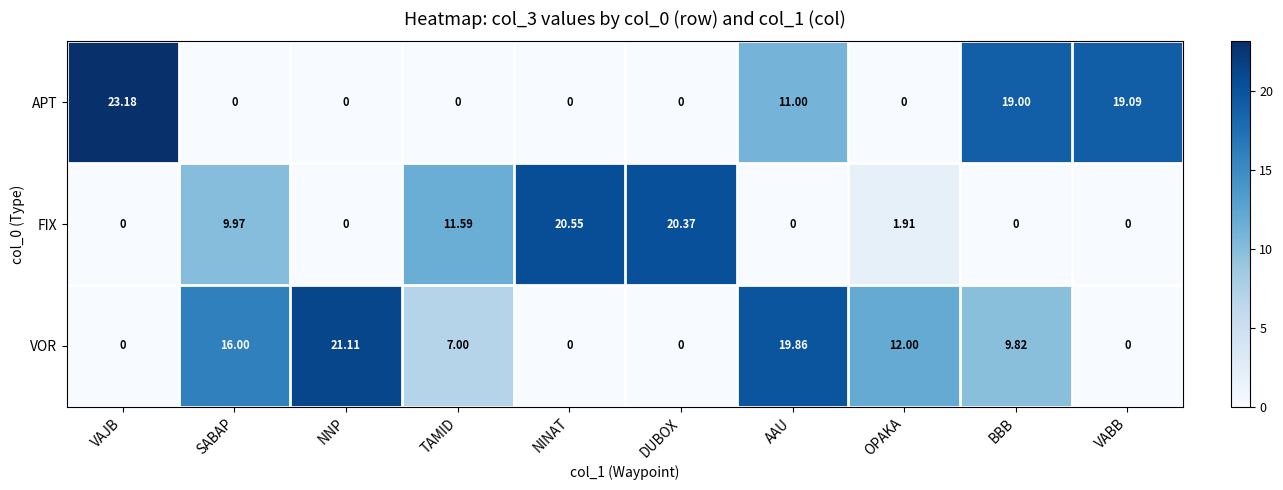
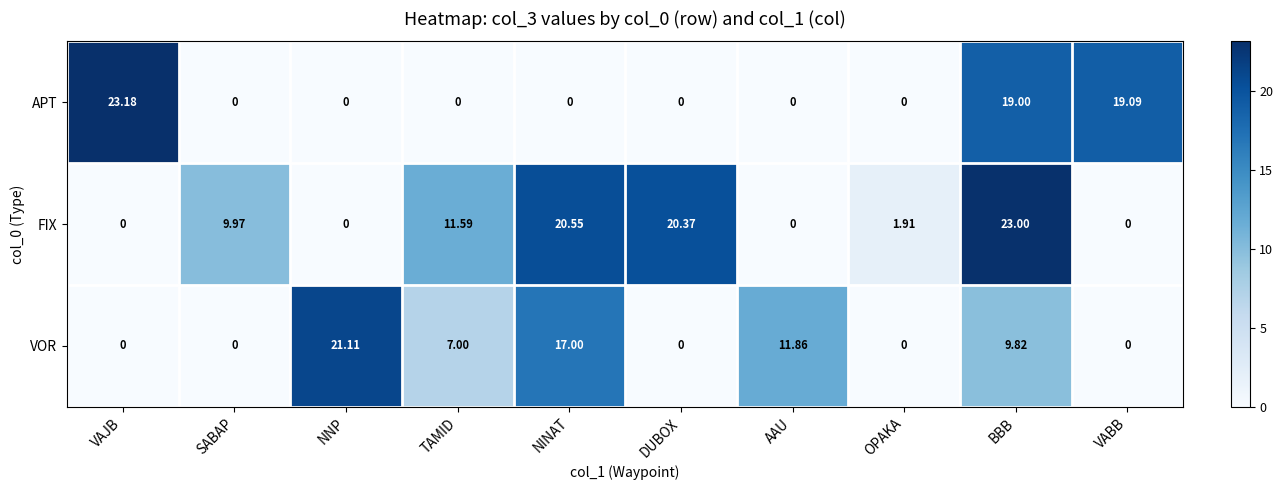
  {
    "APT": {
      "VAJB": 23.18,
      "SABAP": 0,
      "NNP": 0,
      "TAMID": 0,
      "NINAT": 0,
      "DUBOX": 0,
-     "AAU": 11.00,
+     "AAU": 0,
      "OPAKA": 0,
      "BBB": 19.00,
      "VABB": 19.09
    },
    "FIX": {
      "VAJB": 0,
      "SABAP": 9.97,
      "NNP": 0,
      "TAMID": 11.59,
      "NINAT": 20.55,
      "DUBOX": 20.37,
      "AAU": 0,
      "OPAKA": 1.91,
-     "BBB": 0,
+     "BBB": 23.00,
      "VABB": 0
    },
    "VOR": {
      "VAJB": 0,
-     "SABAP": 16.00,
+     "SABAP": 0,
      "NNP": 21.11,
      "TAMID": 7.00,
-     "NINAT": 0,
+     "NINAT": 17.00,
      "DUBOX": 0,
-     "AAU": 19.86,
-     "OPAKA": 12.00,
+     "AAU": 11.86,
+     "OPAKA": 0,
      "BBB": 9.82,
      "VABB": 0
    }
  }
